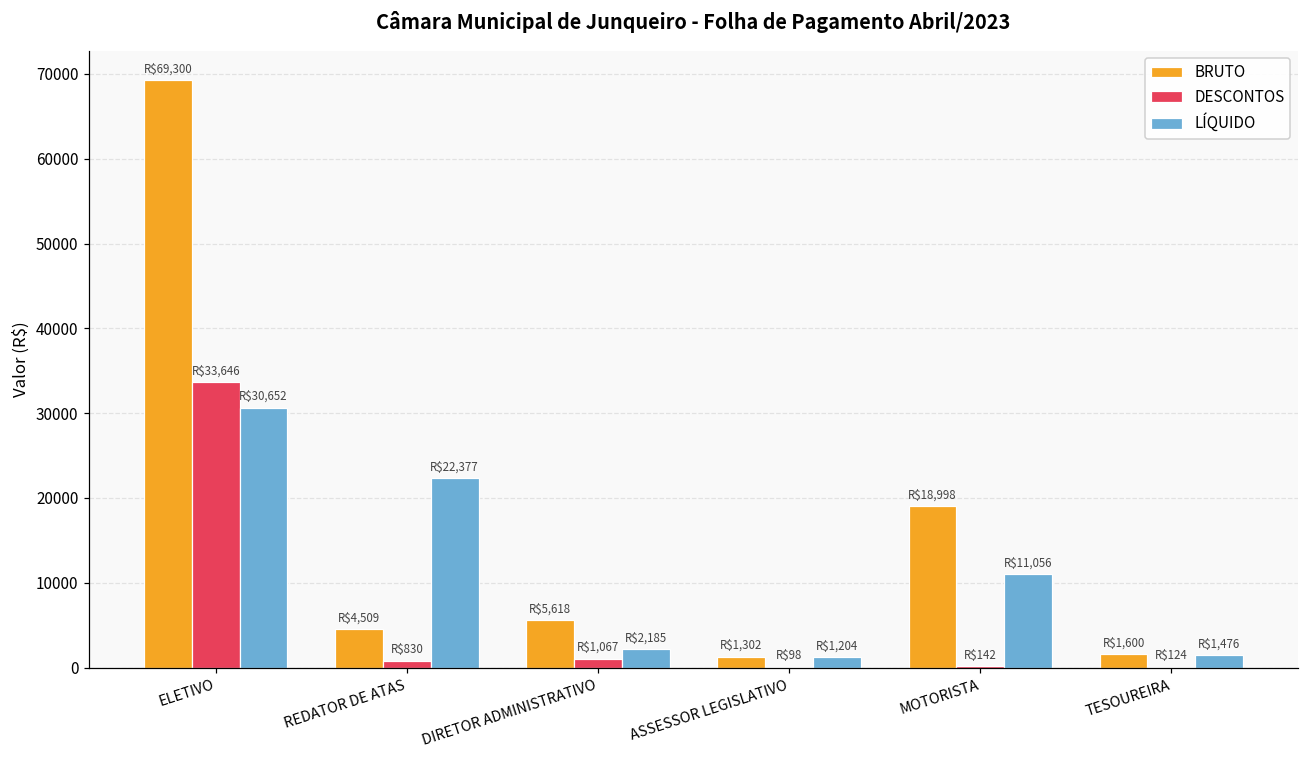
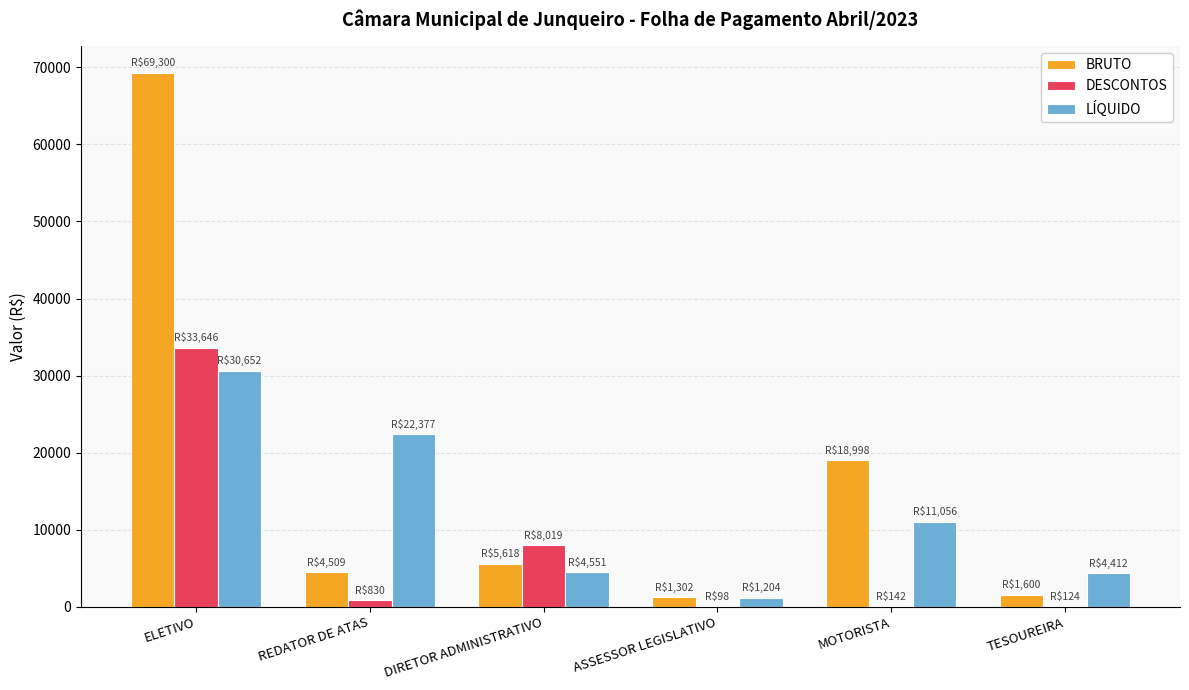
  {
    "BRUTO": {
      "ELETIVO": "$69,300",
      "REDATOR DE ATAS": "$4,509",
      "DIRETOR ADMINISTRATIVO": "$5,618",
      "ASSESSOR LEGISLATIVO": "$1,302",
      "MOTORISTA": "$18,998",
      "TESOUREIRA": "$1,600"
    },
    "DESCONTOS": {
      "ELETIVO": "$33,646",
      "REDATOR DE ATAS": "$830",
-     "DIRETOR ADMINISTRATIVO": "$1,067",
+     "DIRETOR ADMINISTRATIVO": "$8,019",
      "ASSESSOR LEGISLATIVO": "$98",
      "MOTORISTA": "$142",
      "TESOUREIRA": "$124"
    },
    "LÍQUIDO": {
      "ELETIVO": "$30,652",
      "REDATOR DE ATAS": "$22,377",
-     "DIRETOR ADMINISTRATIVO": "$2,185",
+     "DIRETOR ADMINISTRATIVO": "$4,551",
      "ASSESSOR LEGISLATIVO": "$1,204",
      "MOTORISTA": "$11,056",
-     "TESOUREIRA": "$1,476"
+     "TESOUREIRA": "$4,412"
    }
  }
